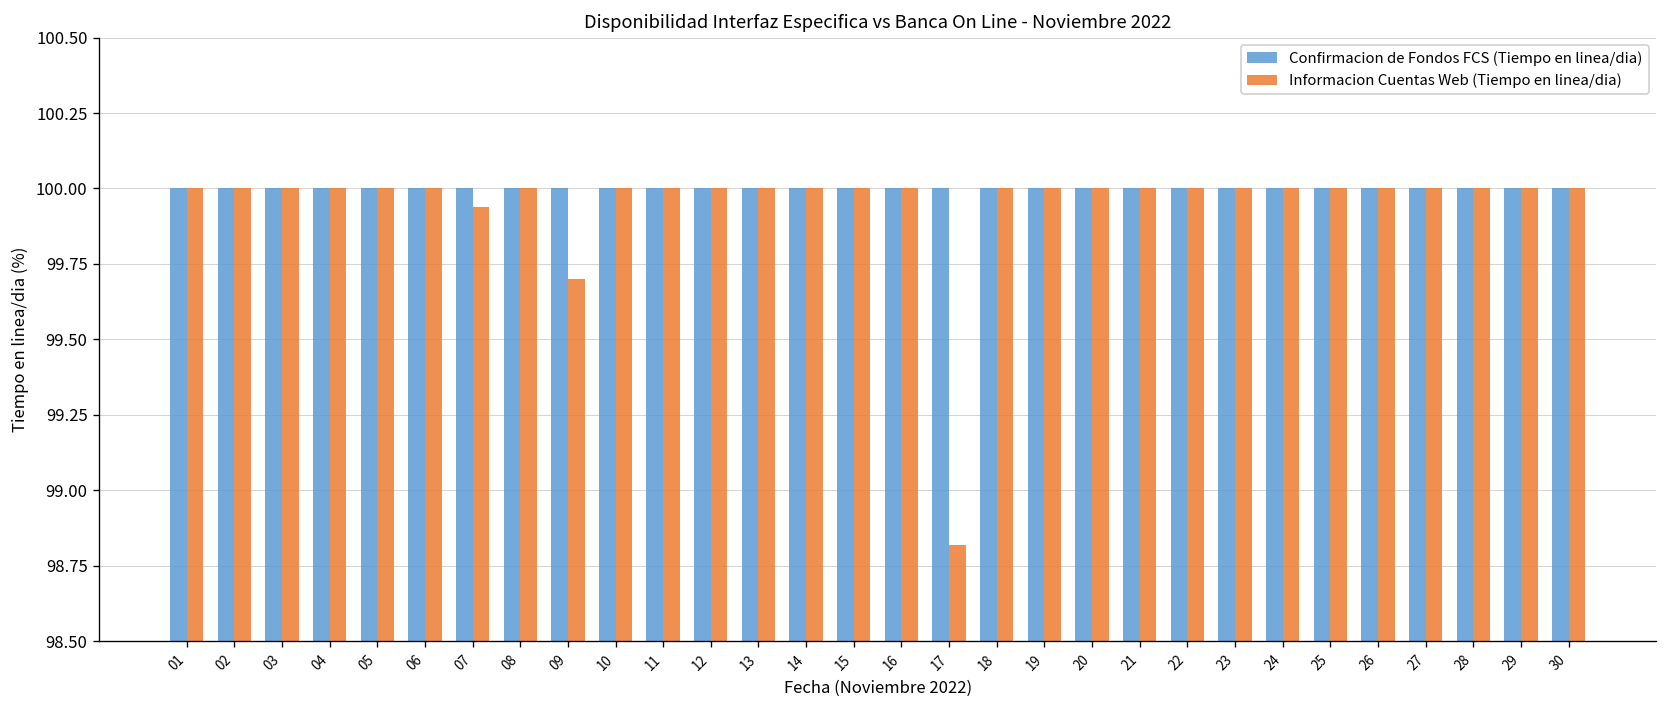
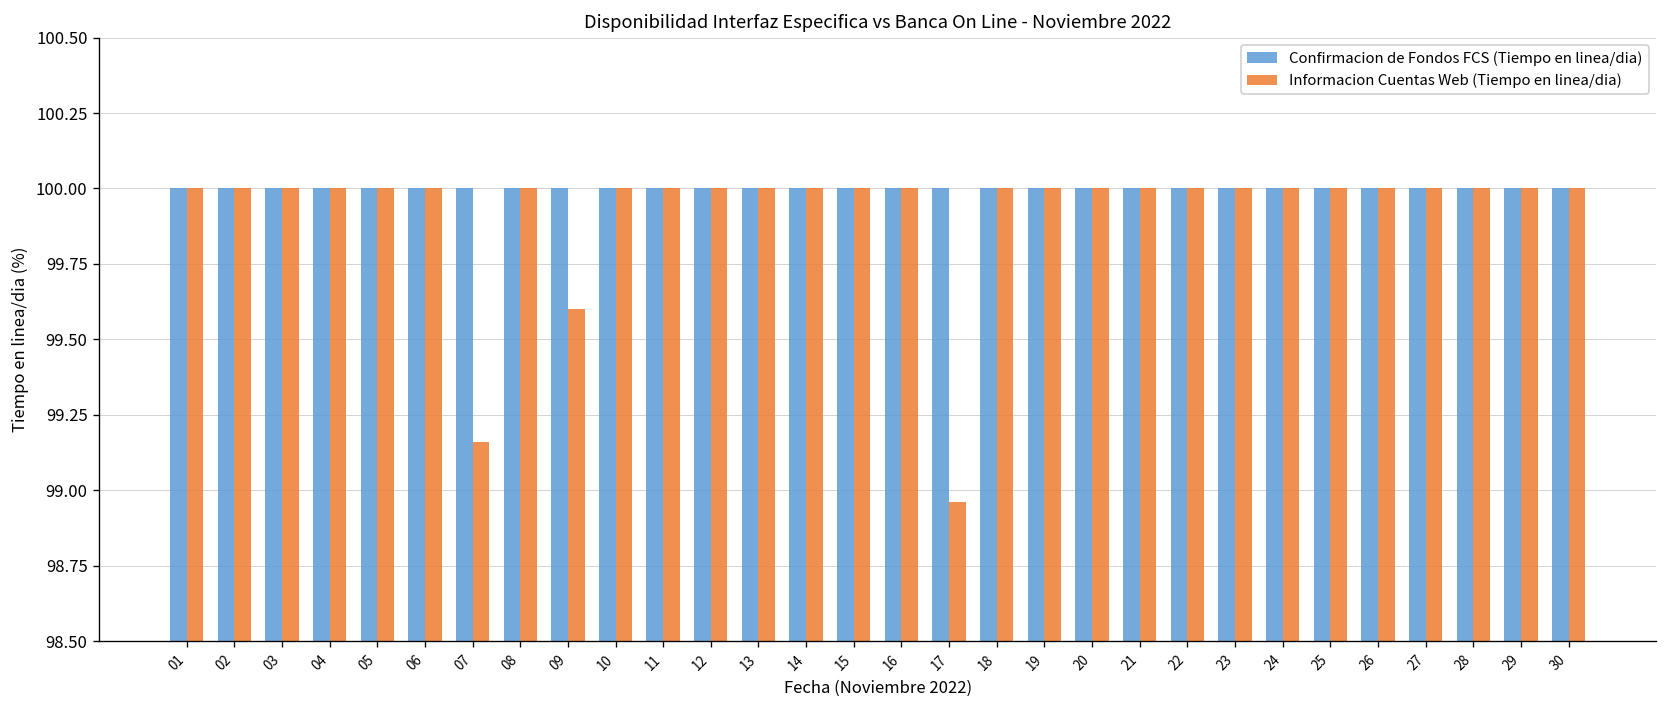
  {
    "Confirmacion de Fondos FCS (Tiempo en linea/dia)": {
      "01": 100.00,
      "02": 100.00,
      "03": 100.00,
      "04": 100.00,
      "05": 100.00,
      "06": 100.00,
      "07": 100.00,
      "08": 100.00,
      "09": 100.00,
      "10": 100.00,
      "11": 100.00,
      "12": 100.00,
      "13": 100.00,
      "14": 100.00,
      "15": 100.00,
      "16": 100.00,
      "17": 100.00,
      "18": 100.00,
      "19": 100.00,
      "20": 100.00,
      "21": 100.00,
      "22": 100.00,
      "23": 100.00,
      "24": 100.00,
      "25": 100.00,
      "26": 100.00,
      "27": 100.00,
      "28": 100.00,
      "29": 100.00,
      "30": 100.00
    },
    "Informacion Cuentas Web (Tiempo en linea/dia)": {
      "01": 100.00,
      "02": 100.00,
      "03": 100.00,
      "04": 100.00,
      "05": 100.00,
      "06": 100.00,
-     "07": 99.94,
+     "07": 99.16,
      "08": 100.00,
-     "09": 99.7,
+     "09": 99.6,
      "10": 100.00,
      "11": 100.00,
      "12": 100.00,
      "13": 100.00,
      "14": 100.00,
      "15": 100.00,
      "16": 100.00,
-     "17": 98.82,
+     "17": 98.96,
      "18": 100.00,
      "19": 100.00,
      "20": 100.00,
      "21": 100.00,
      "22": 100.00,
      "23": 100.00,
      "24": 100.00,
      "25": 100.00,
      "26": 100.00,
      "27": 100.00,
      "28": 100.00,
      "29": 100.00,
      "30": 100.00
    }
  }
